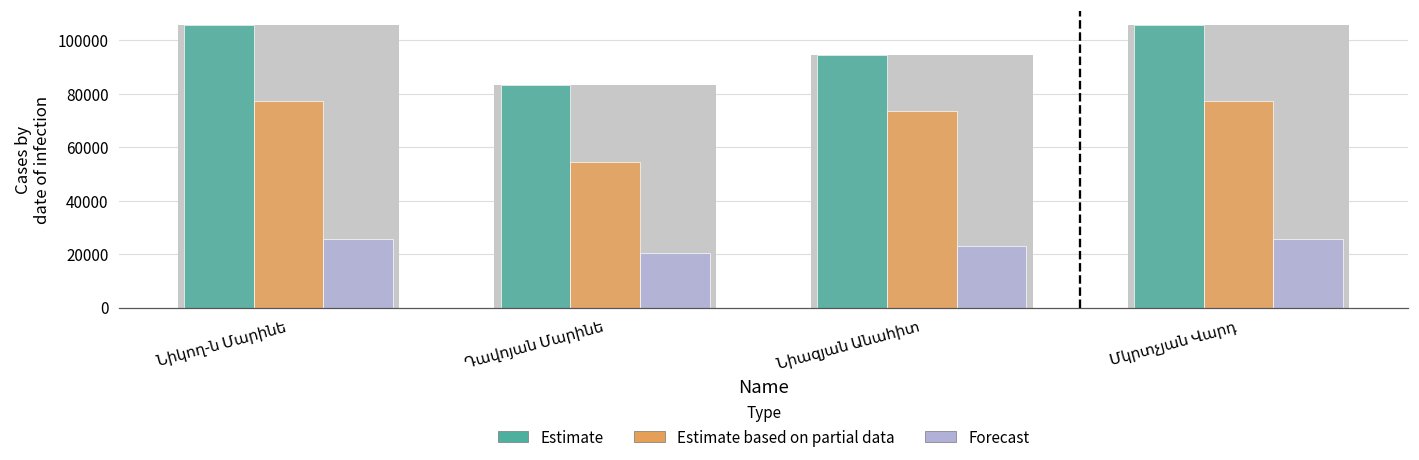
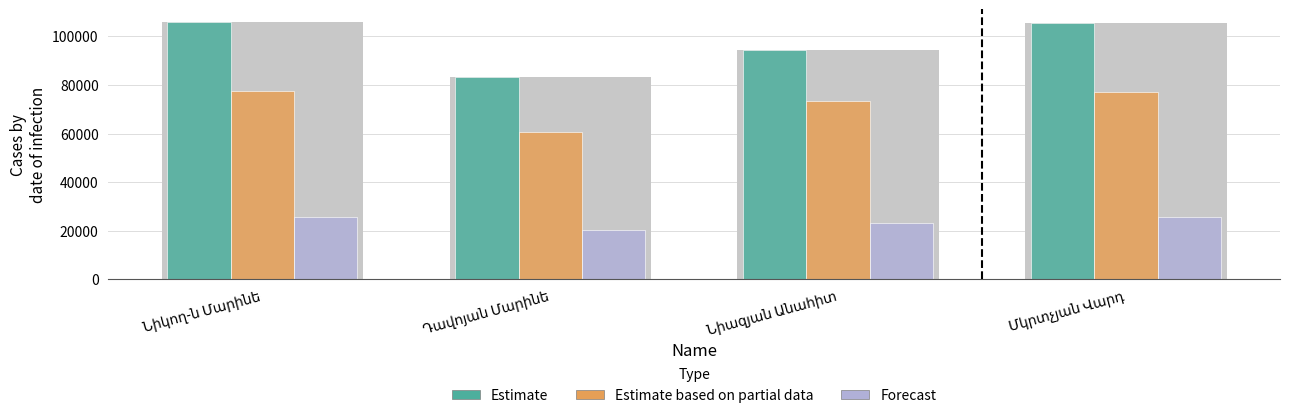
  {
    "Estimate": {
      "Նիկող-ն Մարինե": 106000,
      "Դավոյան Մարինե": 83000,
      "Նիազյան Անահիտ": 94000,
      "Մկրտչյան Վարդ": 106000
    },
    "Estimate based on partial data": {
-     "Դավոյան Մարինե": 54000
+     "Դավոյան Մարինե": 61000
    }
  }
